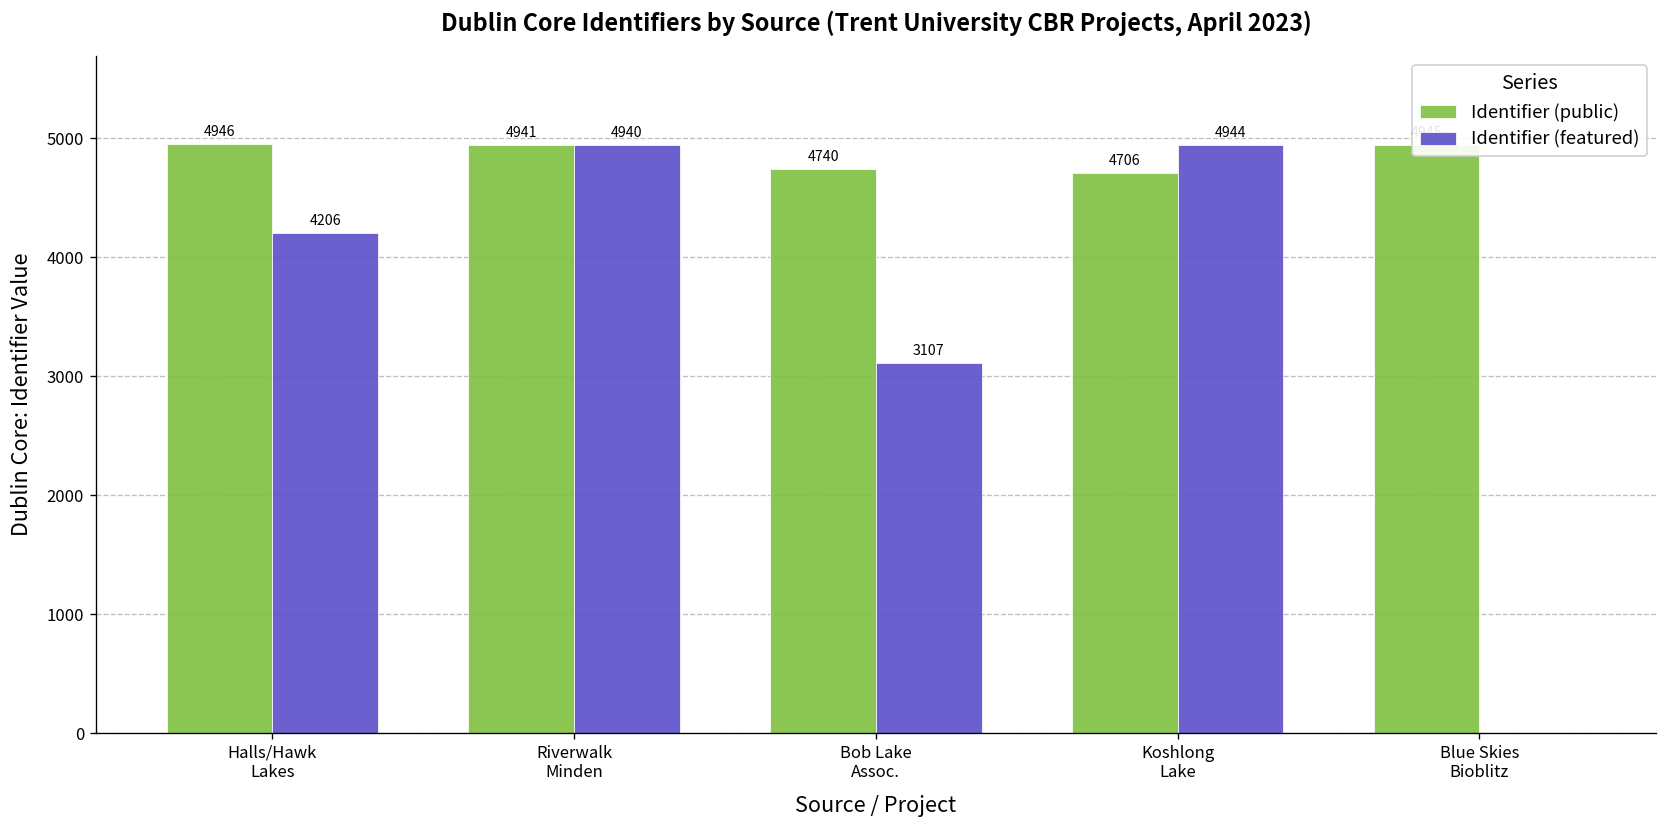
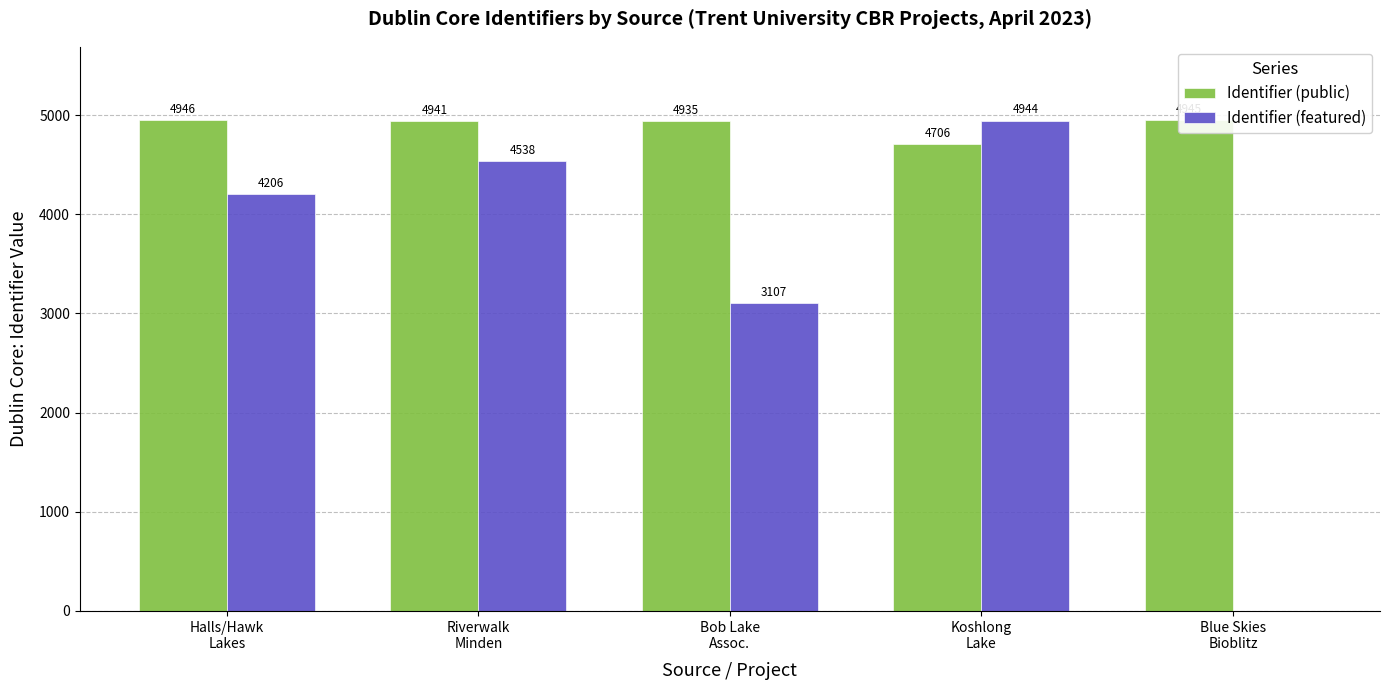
  {
    "Identifier (public)": {
      "Halls/Hawk Lakes": 4946,
      "Riverwalk Minden": 4941,
-     "Bob Lake Assoc.": 4740,
+     "Bob Lake Assoc.": 4935,
      "Koshlong Lake": 4706
    },
    "Identifier (featured)": {
      "Halls/Hawk Lakes": 4206,
-     "Riverwalk Minden": 4940,
+     "Riverwalk Minden": 4538,
      "Bob Lake Assoc.": 3107,
      "Koshlong Lake": 4944
    }
  }
